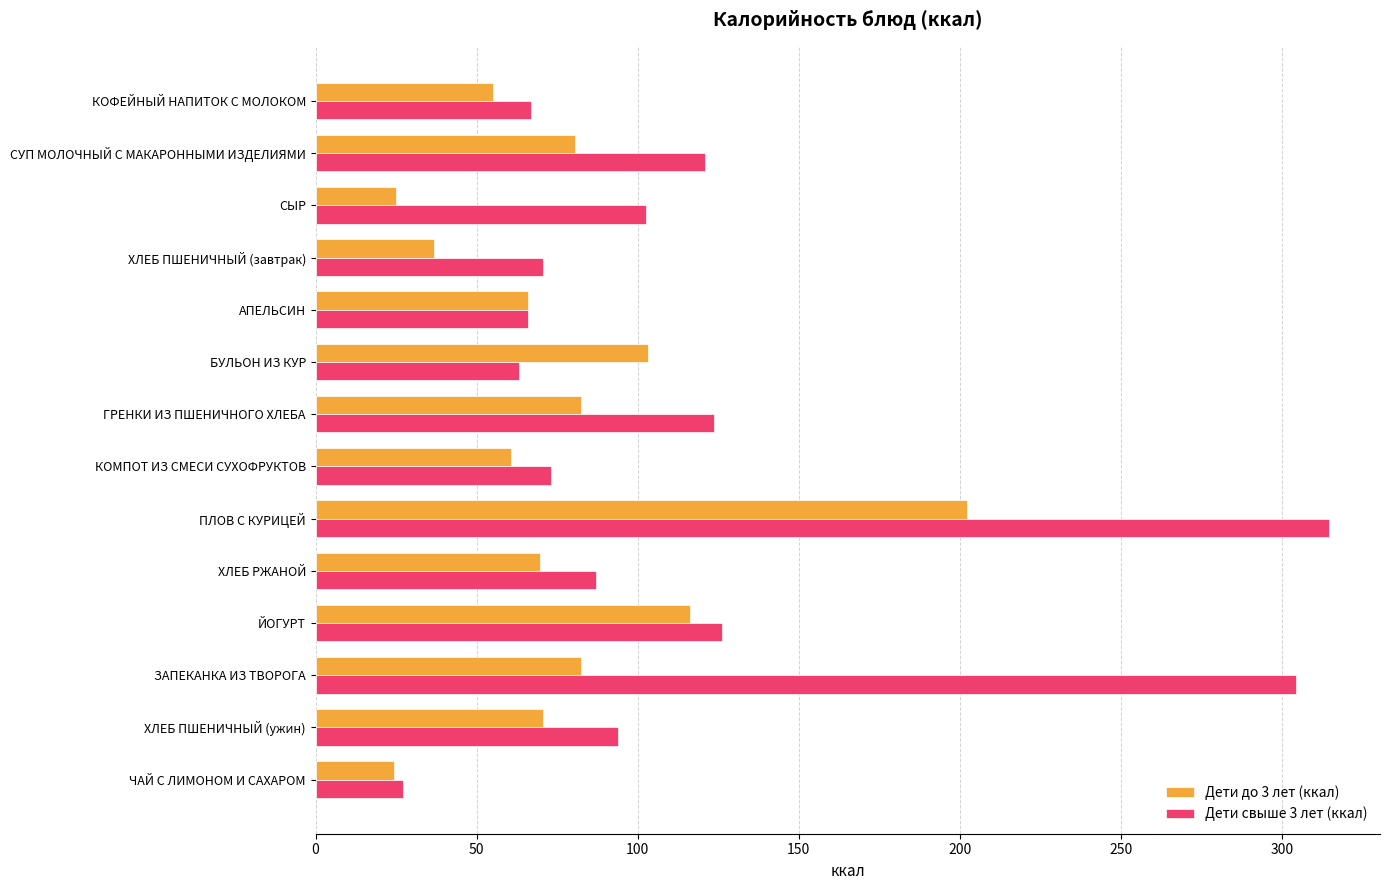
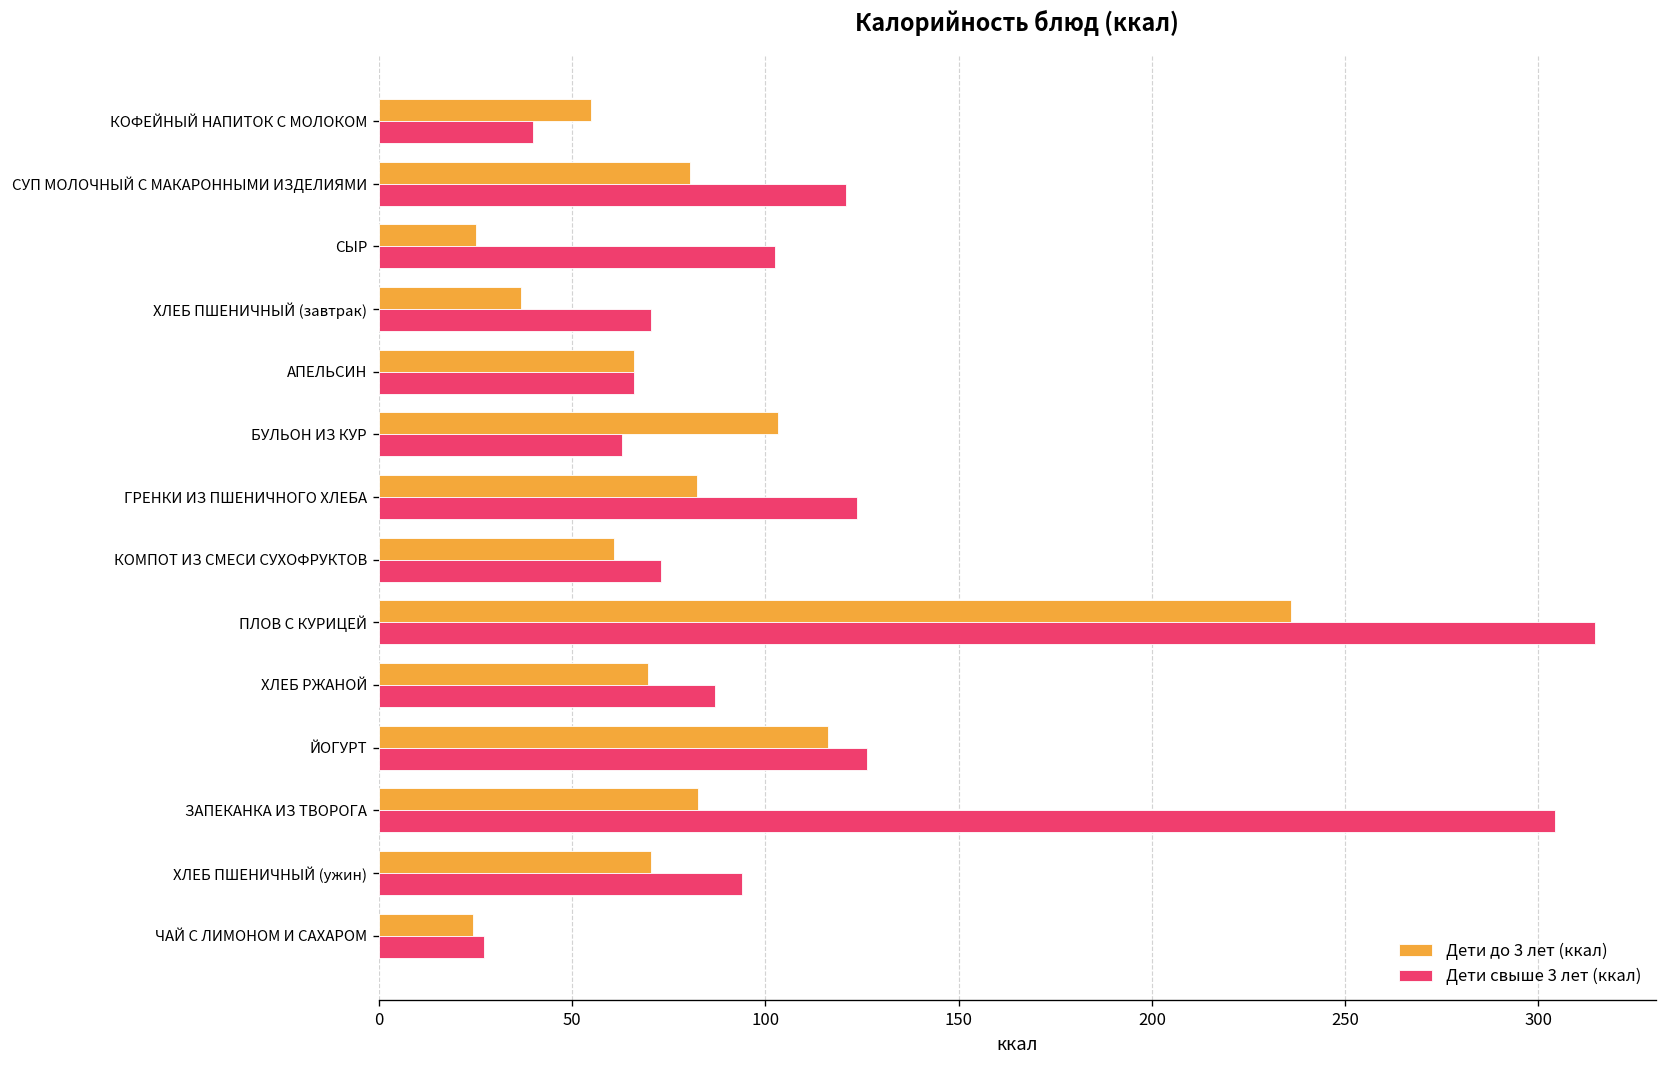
  {
    "Дети до 3 лет (ккал)": {
      "КОФЕЙНЫЙ НАПИТОК С МОЛОКОМ": 55,
      "СУП МОЛОЧНЫЙ С МАКАРОННЫМИ ИЗДЕЛИЯМИ": 81,
      "СЫР": 25,
      "ХЛЕБ ПШЕНИЧНЫЙ (завтрак)": 37,
      "АПЕЛЬСИН": 66,
      "БУЛЬОН ИЗ КУР": 103,
      "ГРЕНКИ ИЗ ПШЕНИЧНОГО ХЛЕБА": 82,
      "КОМПОТ ИЗ СМЕСИ СУХОФРУКТОВ": 61,
-     "ПЛОВ С КУРИЦЕЙ": 202,
+     "ПЛОВ С КУРИЦЕЙ": 236,
      "ХЛЕБ РЖАНОЙ": 70,
      "ЙОГУРТ": 116,
      "ЗАПЕКАНКА ИЗ ТВОРОГА": 83,
      "ХЛЕБ ПШЕНИЧНЫЙ (ужин)": 71,
      "ЧАЙ С ЛИМОНОМ И САХАРОМ": 24
    },
    "Дети свыше 3 лет (ккал)": {
-     "КОФЕЙНЫЙ НАПИТОК С МОЛОКОМ": 67,
+     "КОФЕЙНЫЙ НАПИТОК С МОЛОКОМ": 40,
      "СУП МОЛОЧНЫЙ С МАКАРОННЫМИ ИЗДЕЛИЯМИ": 121,
      "СЫР": 103,
      "ХЛЕБ ПШЕНИЧНЫЙ (завтрак)": 71,
      "АПЕЛЬСИН": 66,
      "БУЛЬОН ИЗ КУР": 63,
      "ГРЕНКИ ИЗ ПШЕНИЧНОГО ХЛЕБА": 124,
      "КОМПОТ ИЗ СМЕСИ СУХОФРУКТОВ": 73,
      "ПЛОВ С КУРИЦЕЙ": 315,
      "ХЛЕБ РЖАНОЙ": 87,
      "ЙОГУРТ": 126,
      "ЗАПЕКАНКА ИЗ ТВОРОГА": 304,
      "ХЛЕБ ПШЕНИЧНЫЙ (ужин)": 94,
      "ЧАЙ С ЛИМОНОМ И САХАРОМ": 27
    }
  }
